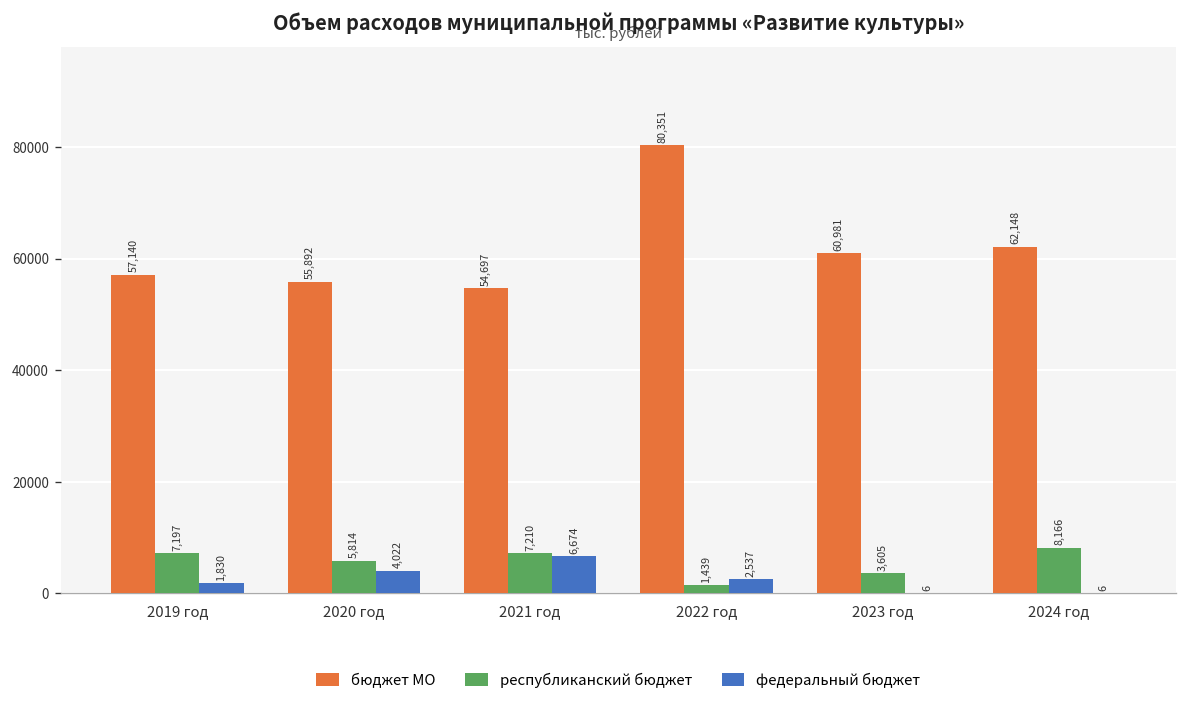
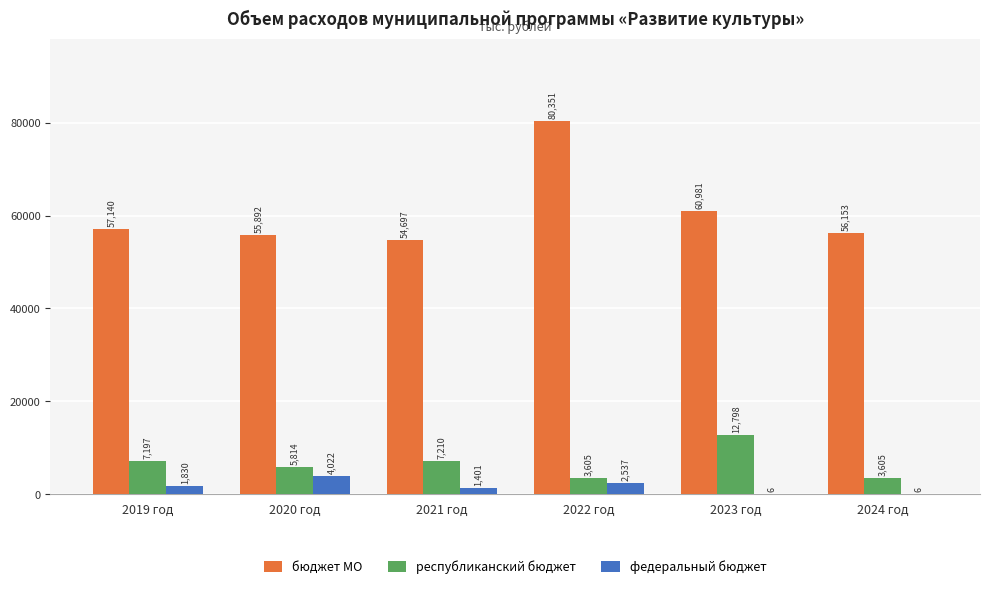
  {
    "бюджет МО": {
      "2019 год": "57,140",
      "2020 год": "55,892",
      "2021 год": "54,697",
      "2022 год": "80,351",
      "2023 год": "60,981",
-     "2024 год": "62,148"
+     "2024 год": "56,153"
    },
    "республиканский бюджет": {
      "2019 год": "7,197",
      "2020 год": "5,814",
      "2021 год": "7,210",
-     "2022 год": "1,439",
-     "2023 год": "3,605",
-     "2024 год": "8,166"
+     "2022 год": "3,605",
+     "2023 год": "12,798",
+     "2024 год": "3,605"
    },
    "федеральный бюджет": {
      "2019 год": "1,830",
      "2020 год": "4,022",
-     "2021 год": "6,674",
+     "2021 год": "1,401",
      "2022 год": "2,537",
      "2023 год": "6",
      "2024 год": "6"
    }
  }
